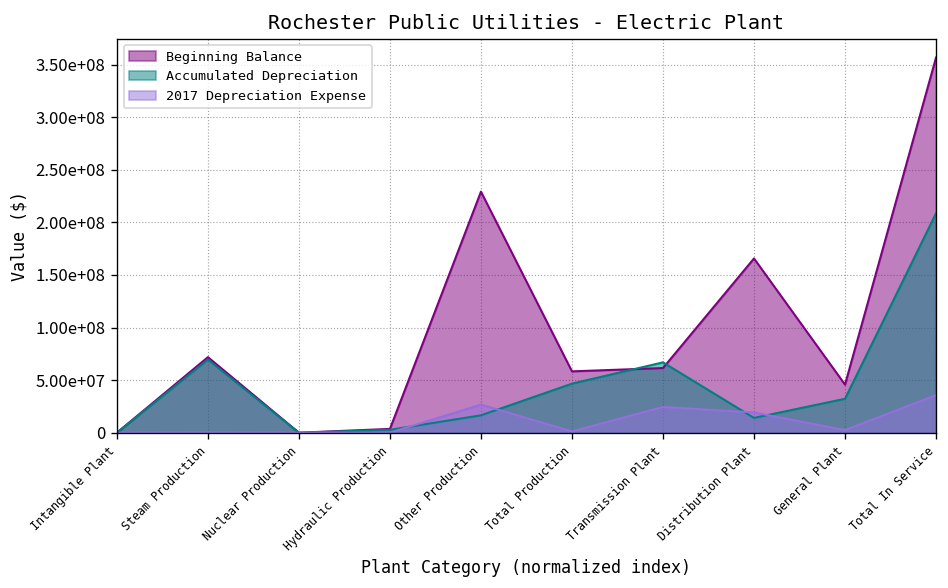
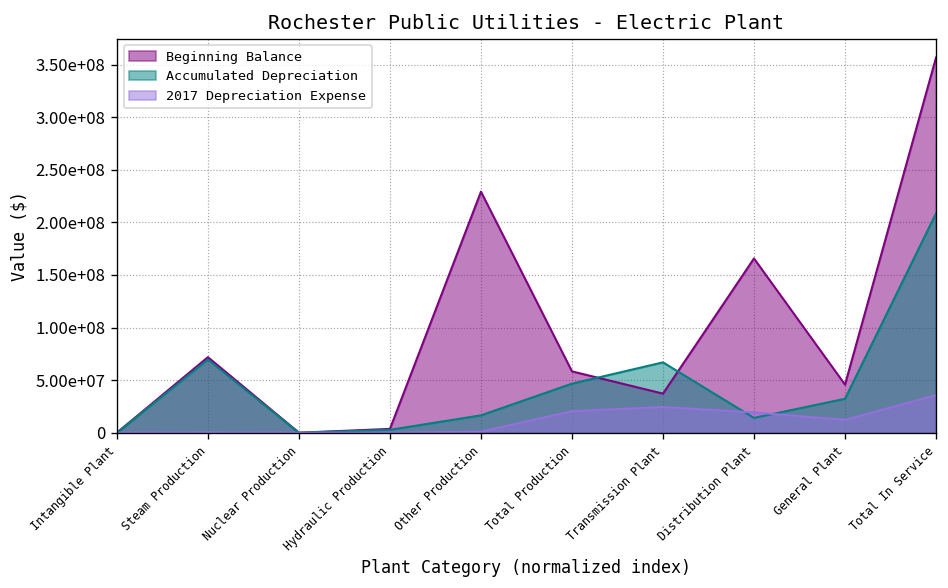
  {
    "Beginning Balance": {
      "Other Production": 230000000,
      "Total Production": 60000000,
-     "Transmission Plant": 60000000,
+     "Transmission Plant": 40000000,
      "Distribution Plant": 170000000,
      "General Plant": 50000000,
      "Total In Service": 360000000
    },
    "Accumulated Depreciation": {
      "Other Production": 20000000,
      "Total Production": 50000000,
      "Transmission Plant": 70000000,
      "Distribution Plant": 10000000,
      "General Plant": 30000000,
      "Total In Service": 210000000
    },
    "2017 Depreciation Expense": {
      "Steam Production": 0,
-     "Other Production": 30000000,
-     "Total Production": 0,
+     "Other Production": 0,
+     "Total Production": 20000000,
      "Transmission Plant": 20000000,
      "Distribution Plant": 20000000,
-     "General Plant": 0,
+     "General Plant": 10000000,
      "Total In Service": 40000000
    }
  }
